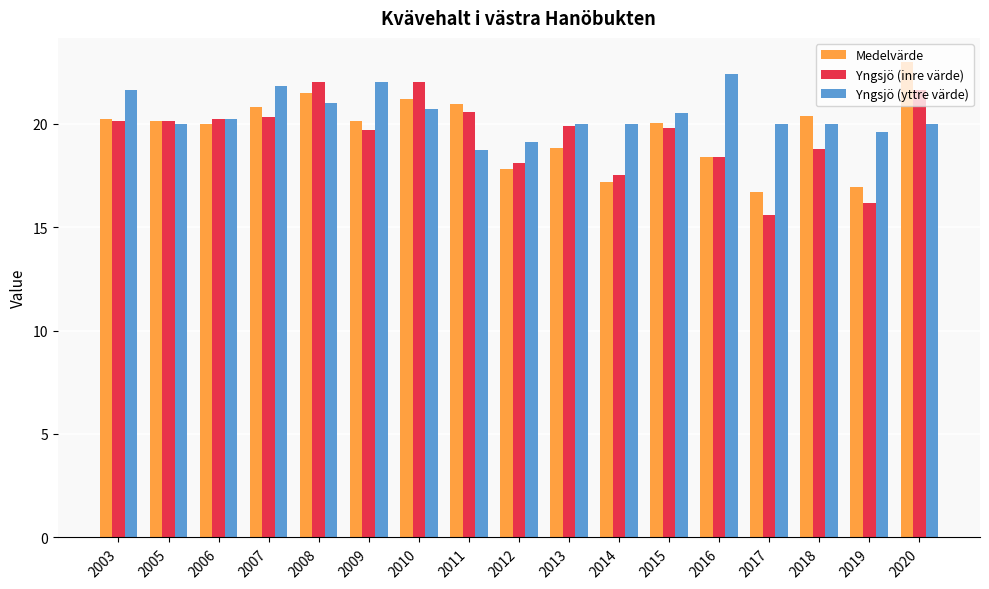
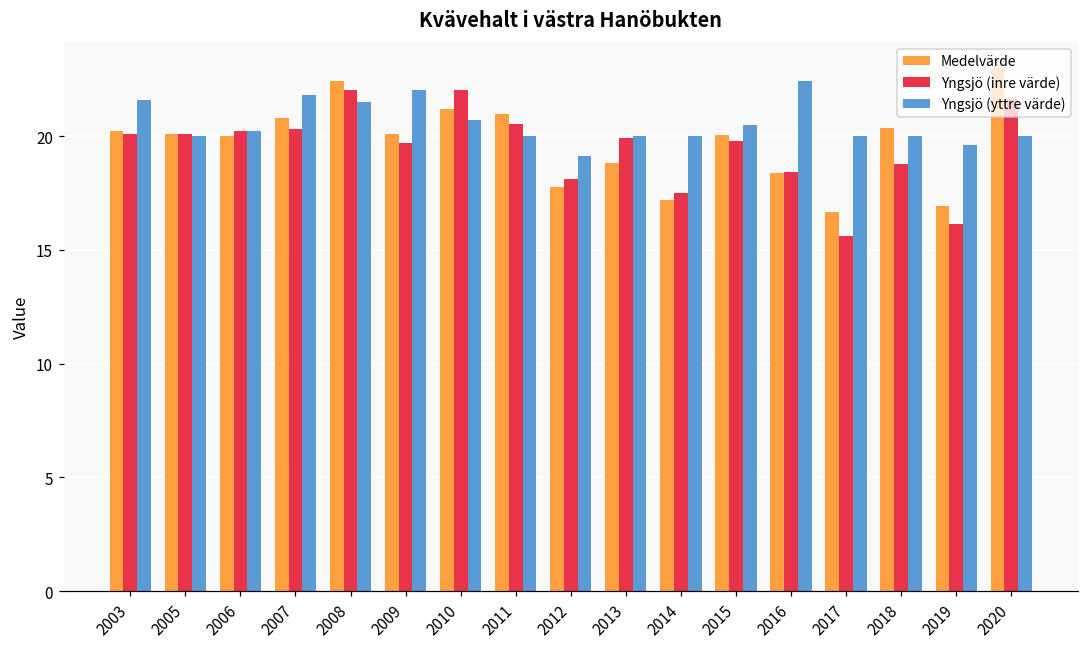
  {
    "Medelvärde": {
      "2003": 20.2,
      "2005": 20.1,
      "2006": 20.0,
      "2007": 20.8,
-     "2008": 21.5,
+     "2008": 22.4,
      "2009": 20.1,
      "2010": 21.2,
      "2011": 21.0,
      "2012": 17.8,
      "2013": 18.8,
      "2014": 17.2,
      "2015": 20.0,
      "2016": 18.4,
      "2017": 16.7,
      "2018": 20.4,
      "2019": 16.9
    },
    "Yngsjö (inre värde)": {
      "2003": 20.1,
      "2005": 20.1,
      "2006": 20.2,
      "2007": 20.3,
      "2008": 22.0,
      "2009": 19.7,
      "2010": 22.0,
      "2011": 20.5,
      "2012": 18.1,
      "2013": 19.9,
      "2014": 17.5,
      "2015": 19.8,
      "2016": 18.4,
      "2017": 15.6,
      "2018": 18.8,
      "2019": 16.1
    },
    "Yngsjö (yttre värde)": {
      "2003": 21.6,
      "2005": 20.0,
      "2006": 20.2,
      "2007": 21.8,
-     "2008": 21.0,
+     "2008": 21.5,
      "2009": 22.0,
      "2010": 20.7,
-     "2011": 18.7,
+     "2011": 20.0,
      "2012": 19.1,
      "2013": 20.0,
      "2014": 20.0,
      "2015": 20.5,
      "2016": 22.4,
      "2017": 20.0,
      "2018": 20.0,
      "2019": 19.6,
      "2020": 20.0
    }
  }
